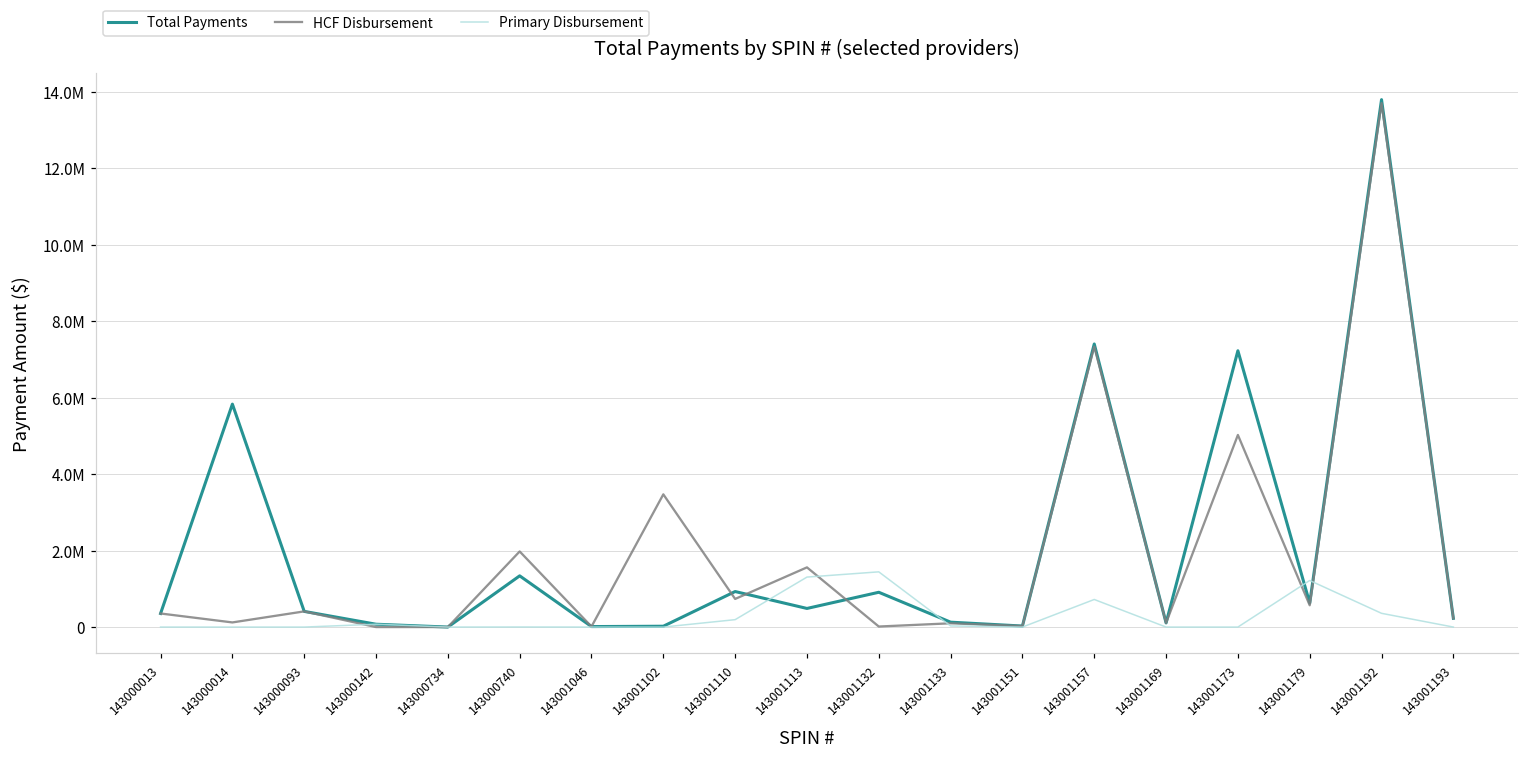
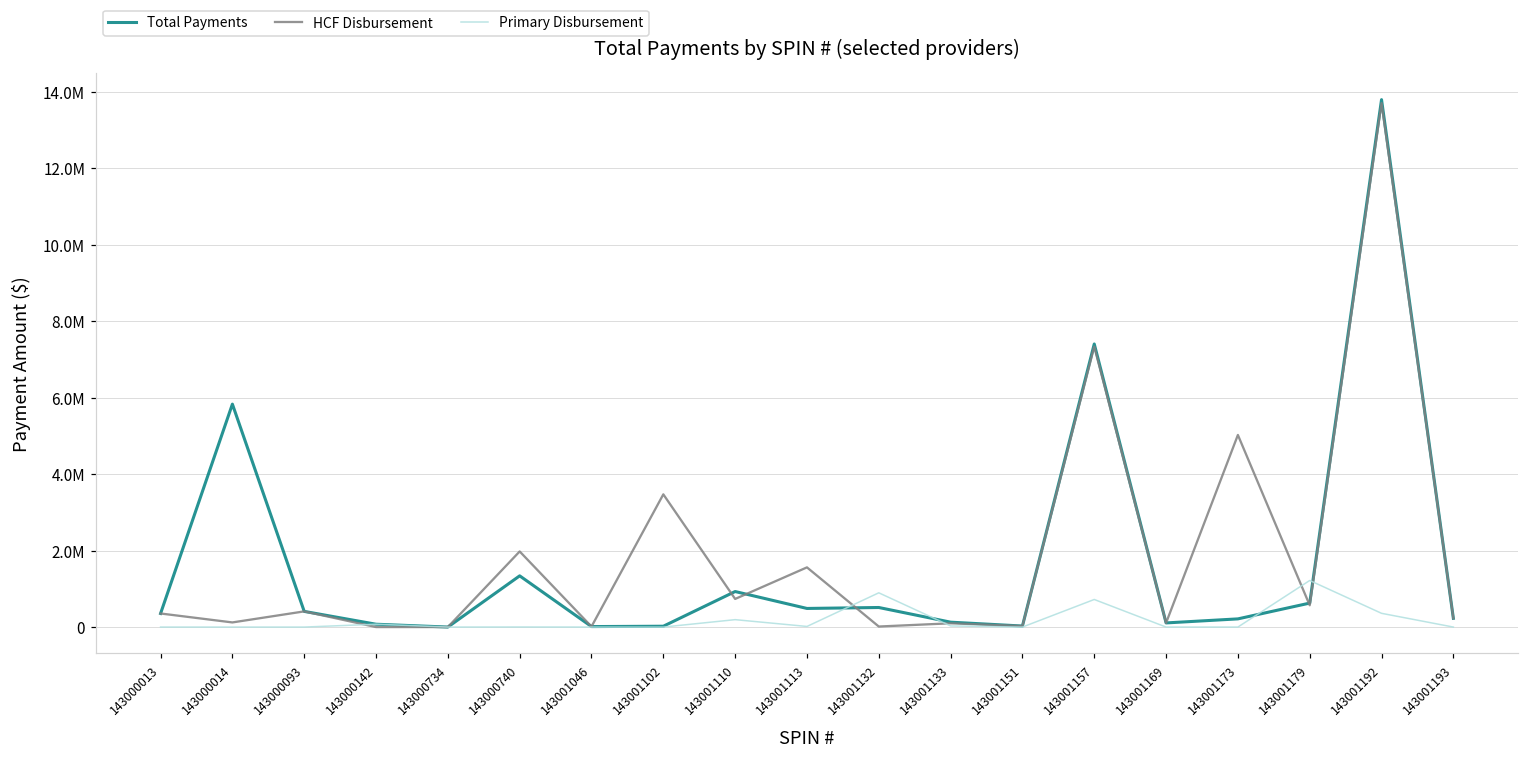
  {
    "Total Payments": {
      "143000014": 5800000,
      "143000740": 1300000,
      "143001110": 900000,
      "143001113": 500000,
-     "143001132": 900000,
-     "143001173": 7200000,
+     "143001132": 500000,
+     "143001173": 200000,
      "143001192": 13800000
    },
    "HCF Disbursement": {
      "143000014": 100000,
      "143000142": 0,
      "143000740": 2000000,
      "143001102": 3500000,
      "143001110": 700000,
      "143001113": 1600000,
      "143001132": 0,
      "143001173": 5000000,
      "143001192": 13700000
    },
    "Primary Disbursement": {
      "143000013": 0,
      "143000014": 0,
      "143000093": 0,
      "143000740": 0,
      "143001110": 200000,
-     "143001113": 1300000,
-     "143001132": 1400000,
+     "143001113": 0,
+     "143001132": 900000,
      "143001157": 700000,
      "143001169": 0,
      "143001173": 0,
      "143001179": 1200000,
      "143001192": 400000,
      "143001193": 0
    }
  }
